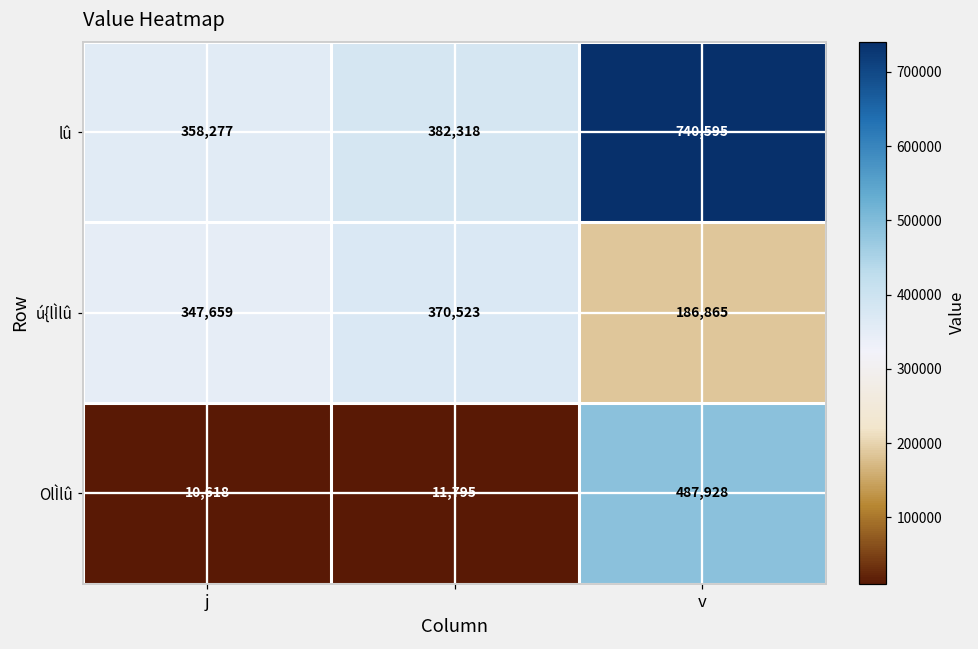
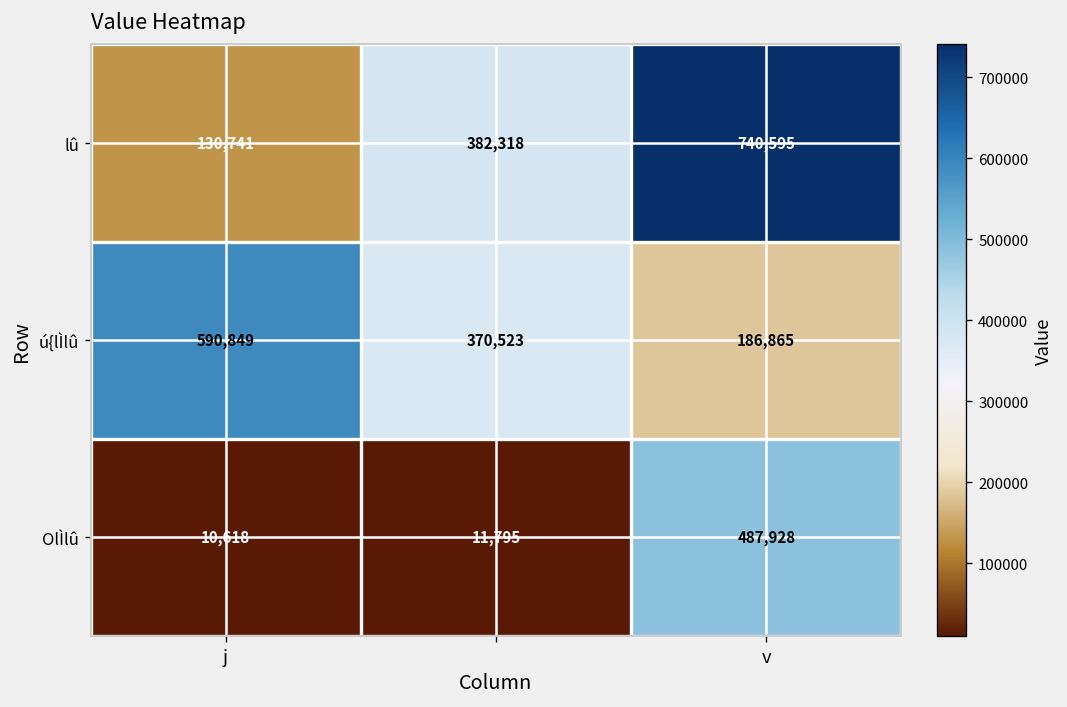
  {
    "lû": {
-     "j": "358,277",
+     "j": "130,741",
      "v": "740,595"
    },
    "ú{lÌlû": {
-     "j": "347,659",
+     "j": "590,849",
      "v": "186,865"
    },
    "OlÌlû": {
      "j": "10,618",
      "v": "487,928"
    }
  }
